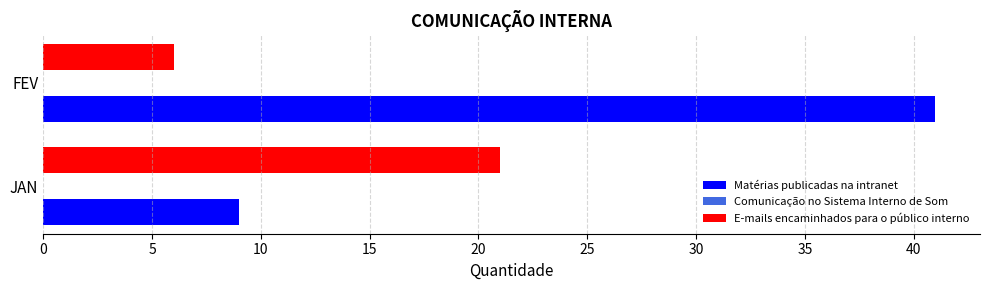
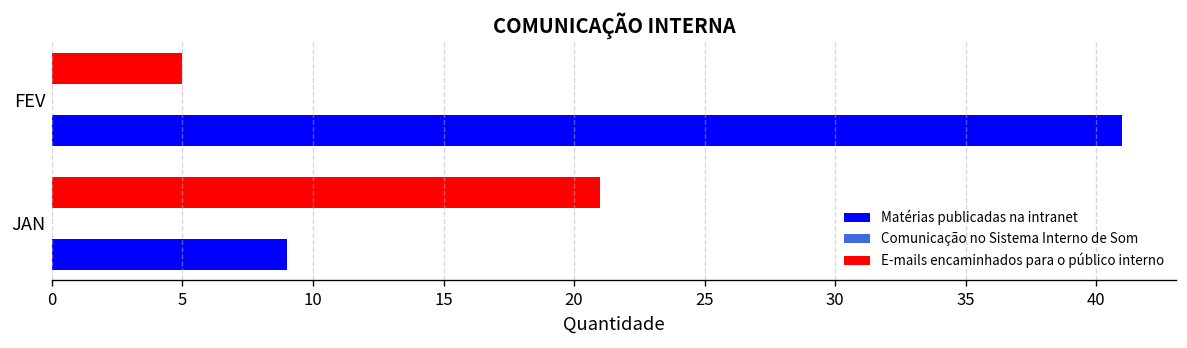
  {
    "Matérias publicadas na intranet": {
      "FEV": 41,
      "JAN": 9
    },
    "Comunicação no Sistema Interno de Som": {
      "FEV": 0,
      "JAN": 0
    },
    "E-mails encaminhados para o público interno": {
-     "FEV": 6,
+     "FEV": 5,
      "JAN": 21
    }
  }
